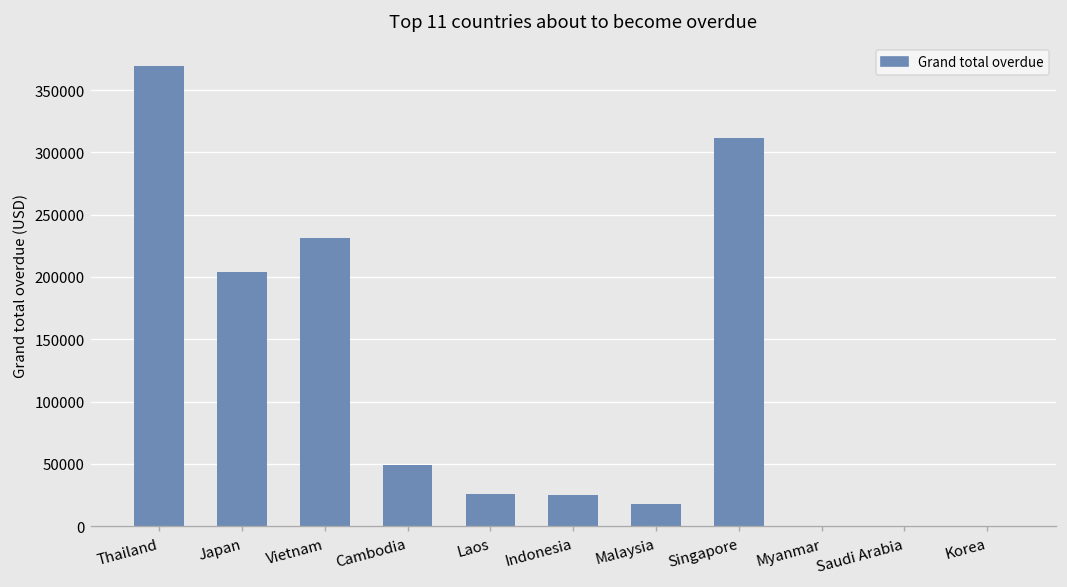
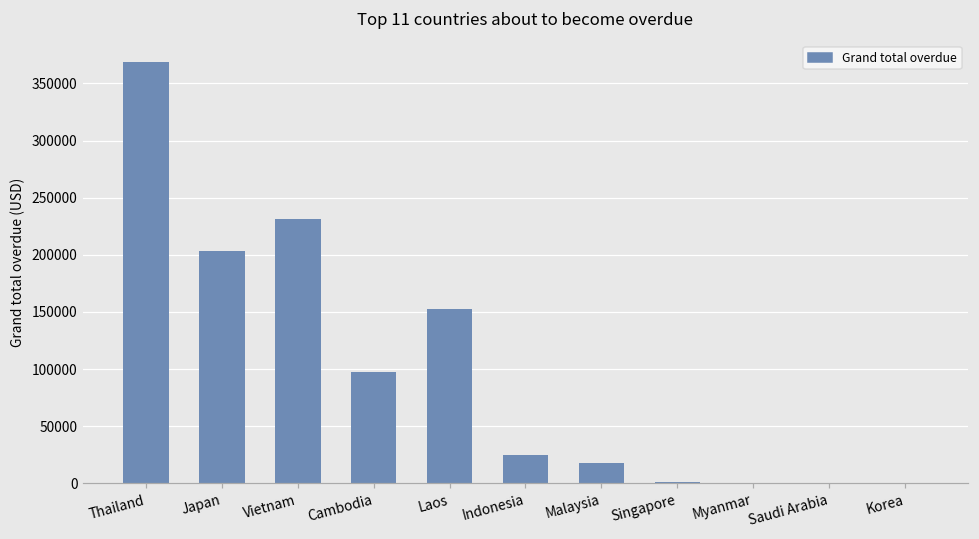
  {
    "Thailand": 369000,
    "Japan": 204000,
    "Vietnam": 231000,
-   "Cambodia": 49000,
-   "Laos": 26000,
+   "Cambodia": 98000,
+   "Laos": 153000,
    "Indonesia": 25000,
    "Malaysia": 18000,
-   "Singapore": 311000,
+   "Singapore": 1000,
    "Myanmar": 0,
    "Saudi Arabia": 0,
    "Korea": 0
  }
